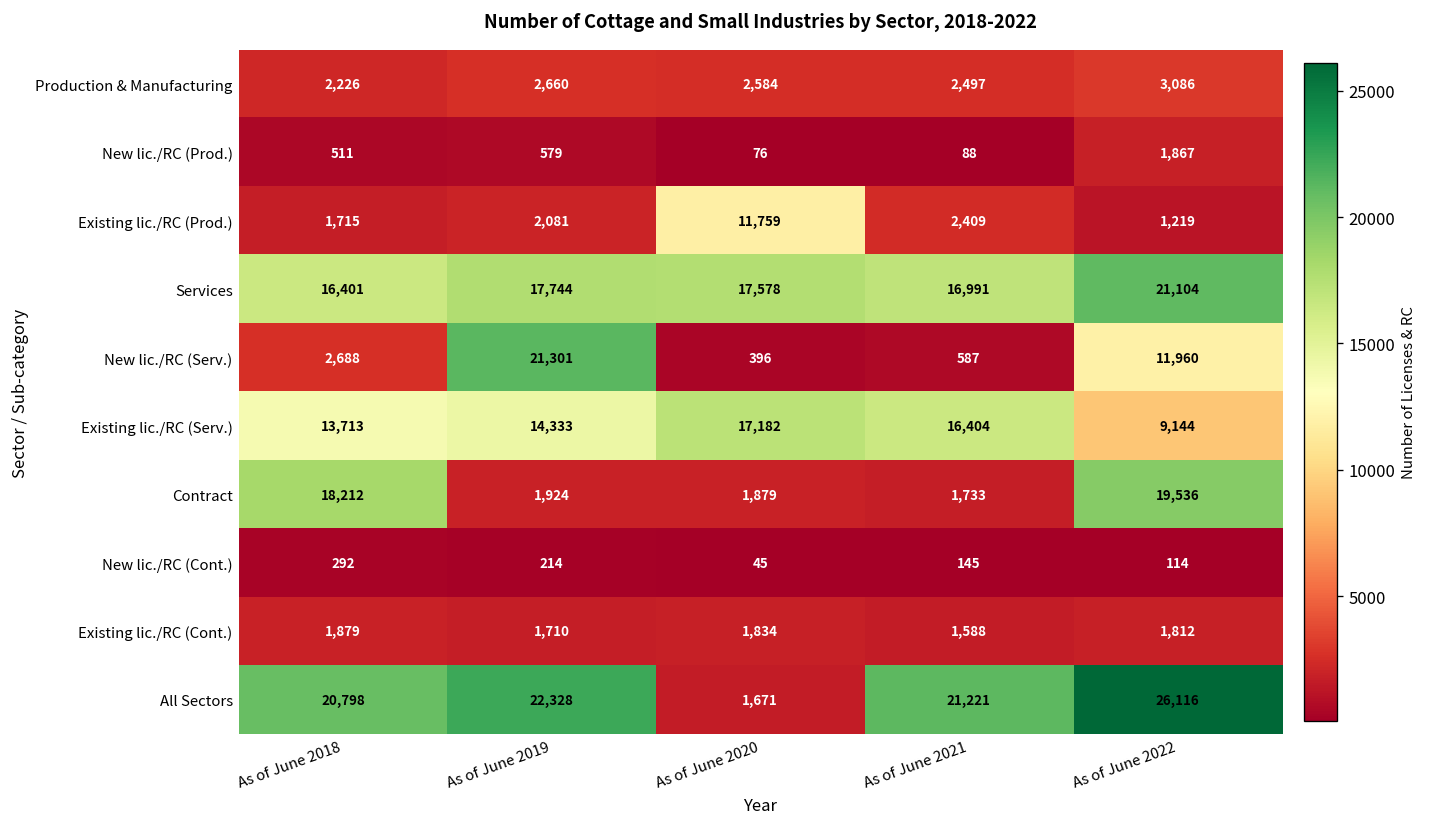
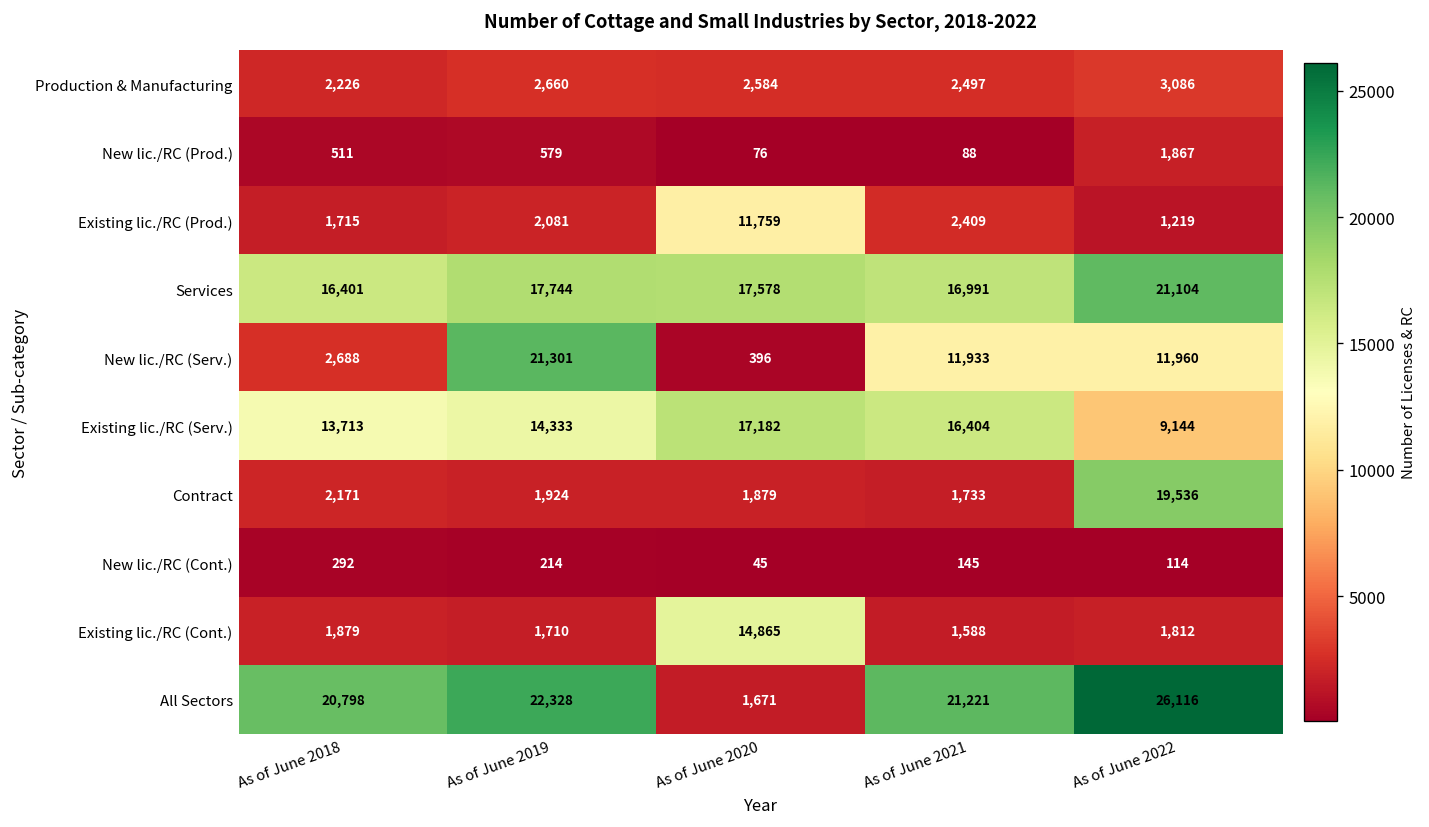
  {
    "Production & Manufacturing": {
      "As of June 2018": "2,226",
      "As of June 2019": "2,660",
      "As of June 2020": "2,584",
      "As of June 2021": "2,497",
      "As of June 2022": "3,086"
    },
    "New lic./RC (Prod.)": {
      "As of June 2018": "511",
      "As of June 2019": "579",
      "As of June 2020": "76",
      "As of June 2021": "88",
      "As of June 2022": "1,867"
    },
    "Existing lic./RC (Prod.)": {
      "As of June 2018": "1,715",
      "As of June 2019": "2,081",
      "As of June 2020": "11,759",
      "As of June 2021": "2,409",
      "As of June 2022": "1,219"
    },
    "Services": {
      "As of June 2018": "16,401",
      "As of June 2019": "17,744",
      "As of June 2020": "17,578",
      "As of June 2021": "16,991",
      "As of June 2022": "21,104"
    },
    "New lic./RC (Serv.)": {
      "As of June 2018": "2,688",
      "As of June 2019": "21,301",
      "As of June 2020": "396",
-     "As of June 2021": "587",
+     "As of June 2021": "11,933",
      "As of June 2022": "11,960"
    },
    "Existing lic./RC (Serv.)": {
      "As of June 2018": "13,713",
      "As of June 2019": "14,333",
      "As of June 2020": "17,182",
      "As of June 2021": "16,404",
      "As of June 2022": "9,144"
    },
    "Contract": {
-     "As of June 2018": "18,212",
+     "As of June 2018": "2,171",
      "As of June 2019": "1,924",
      "As of June 2020": "1,879",
      "As of June 2021": "1,733",
      "As of June 2022": "19,536"
    },
    "New lic./RC (Cont.)": {
      "As of June 2018": "292",
      "As of June 2019": "214",
      "As of June 2020": "45",
      "As of June 2021": "145",
      "As of June 2022": "114"
    },
    "Existing lic./RC (Cont.)": {
      "As of June 2018": "1,879",
      "As of June 2019": "1,710",
-     "As of June 2020": "1,834",
+     "As of June 2020": "14,865",
      "As of June 2021": "1,588",
      "As of June 2022": "1,812"
    },
    "All Sectors": {
      "As of June 2018": "20,798",
      "As of June 2019": "22,328",
      "As of June 2020": "1,671",
      "As of June 2021": "21,221",
      "As of June 2022": "26,116"
    }
  }
